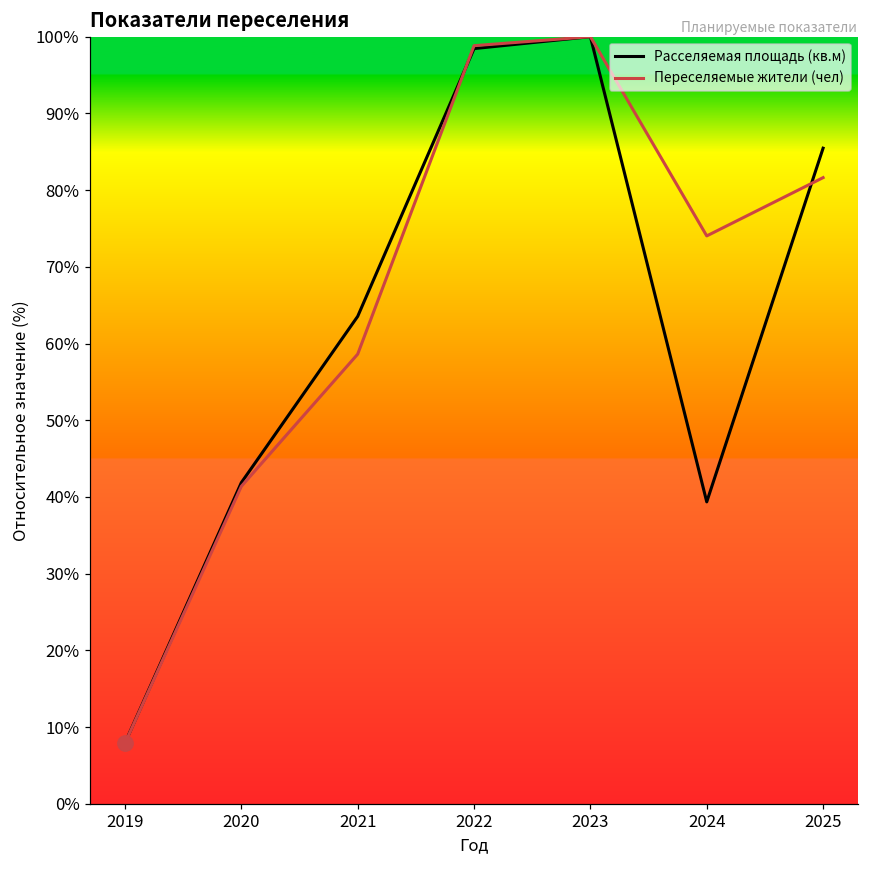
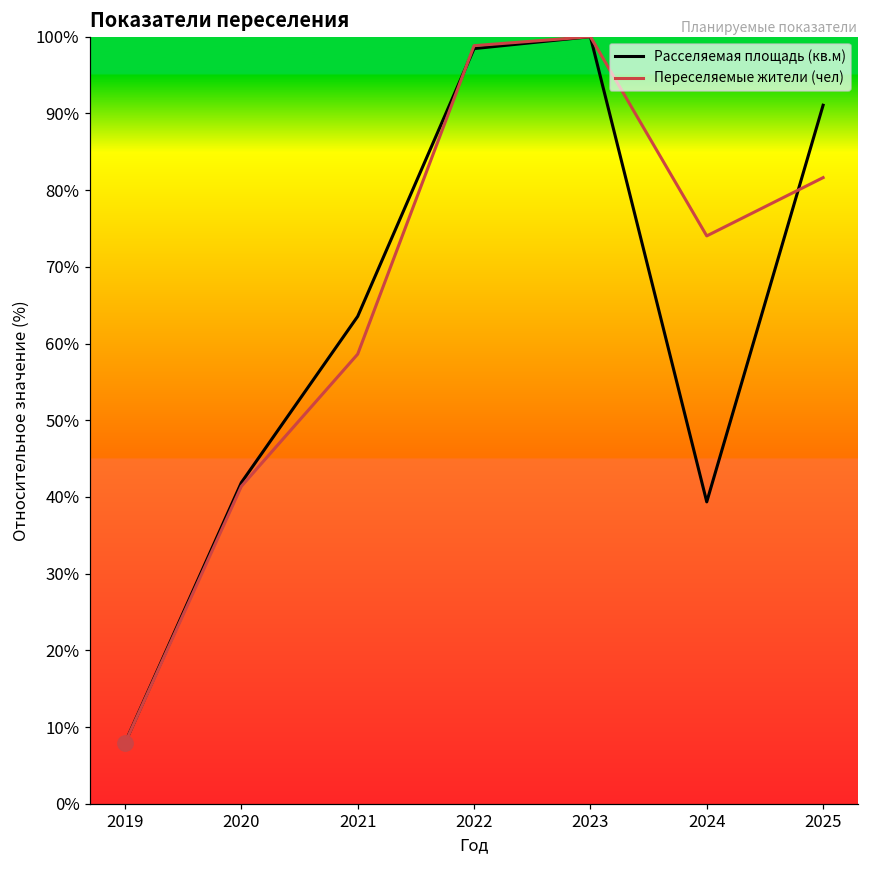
  {
    "Расселяемая площадь (кв.м)": {
      "2020": "42%",
      "2021": "64%",
      "2022": "98%",
      "2024": "39%",
-     "2025": "85%"
+     "2025": "91%"
    }
  }
